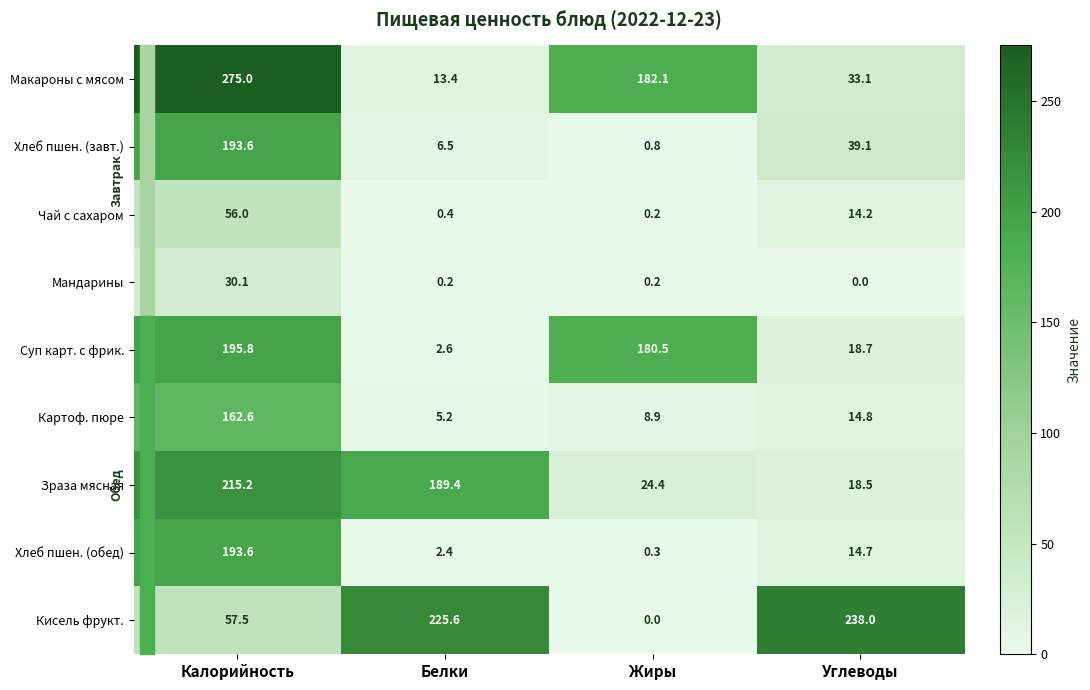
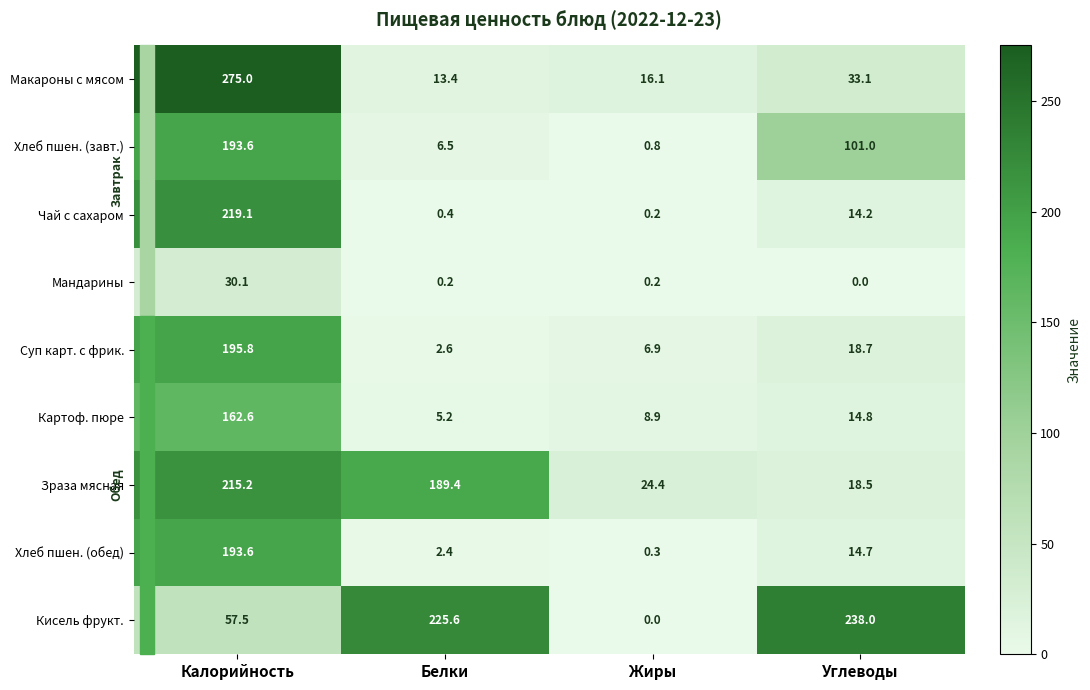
  {
    "Макароны с мясом": {
      "Калорийность": 275.0,
      "Белки": 13.4,
-     "Жиры": 182.1,
+     "Жиры": 16.1,
      "Углеводы": 33.1
    },
    "Хлеб пшен. (завт.)": {
      "Калорийность": 193.6,
      "Белки": 6.5,
      "Жиры": 0.8,
-     "Углеводы": 39.1
+     "Углеводы": 101.0
    },
    "Чай с сахаром": {
-     "Калорийность": 56.0,
+     "Калорийность": 219.1,
      "Белки": 0.4,
      "Жиры": 0.2,
      "Углеводы": 14.2
    },
    "Мандарины": {
      "Калорийность": 30.1,
      "Белки": 0.2,
      "Жиры": 0.2,
      "Углеводы": 0.0
    },
    "Суп карт. с фрик.": {
      "Калорийность": 195.8,
      "Белки": 2.6,
-     "Жиры": 180.5,
+     "Жиры": 6.9,
      "Углеводы": 18.7
    },
    "Картоф. пюре": {
      "Калорийность": 162.6,
      "Белки": 5.2,
      "Жиры": 8.9,
      "Углеводы": 14.8
    },
    "Зраза мясная": {
      "Калорийность": 215.2,
      "Белки": 189.4,
      "Жиры": 24.4,
      "Углеводы": 18.5
    },
    "Хлеб пшен. (обед)": {
      "Калорийность": 193.6,
      "Белки": 2.4,
      "Жиры": 0.3,
      "Углеводы": 14.7
    },
    "Кисель фрукт.": {
      "Калорийность": 57.5,
      "Белки": 225.6,
      "Жиры": 0.0,
      "Углеводы": 238.0
    }
  }
